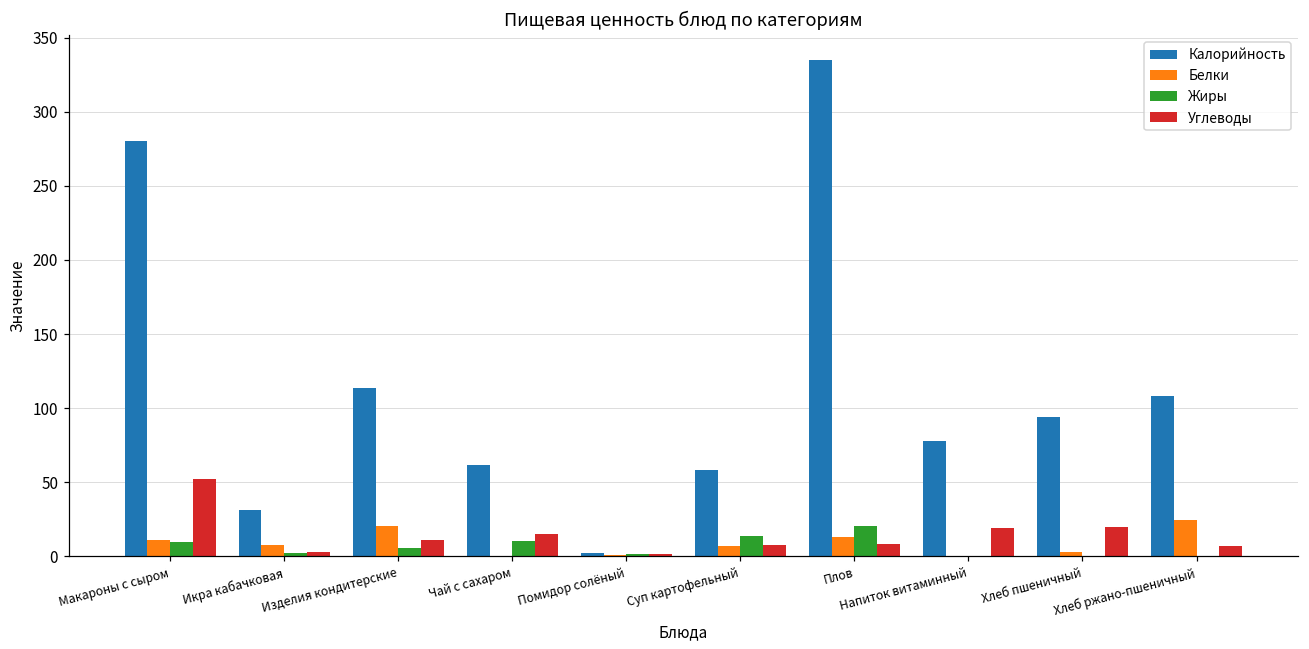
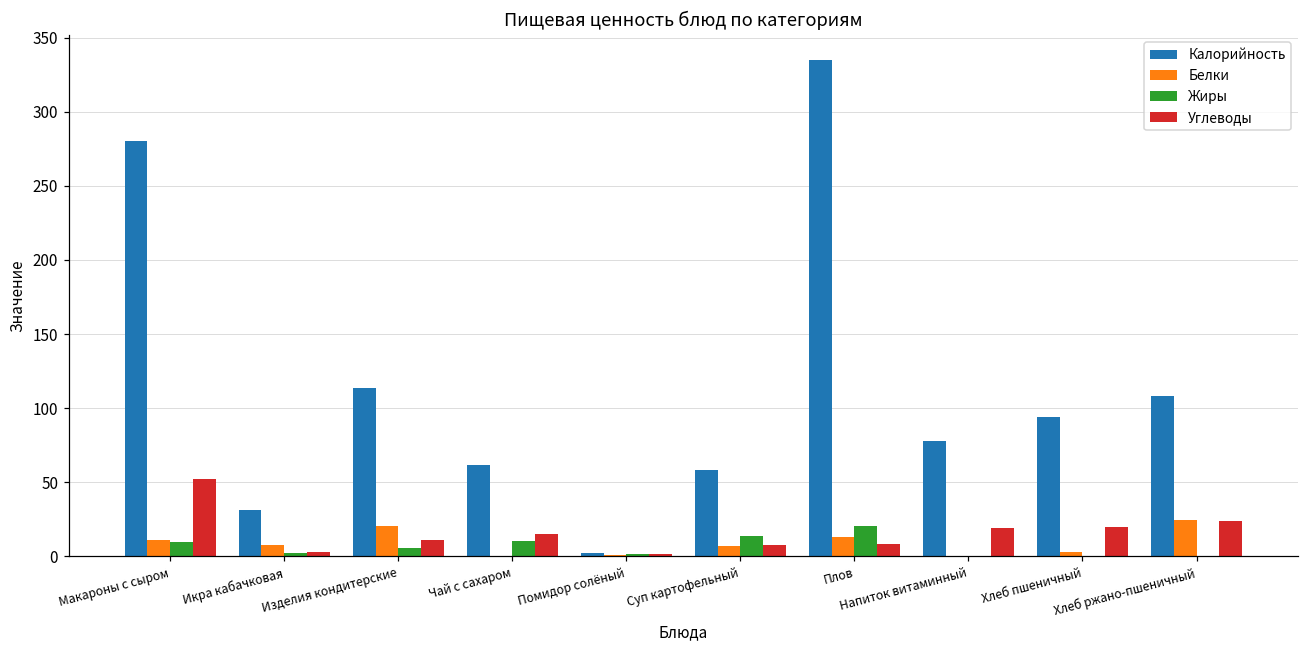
  {
    "Калорийность": {
      "Макароны с сыром": 280,
      "Икра кабачковая": 31,
      "Изделия кондитерские": 114,
      "Чай с сахаром": 61,
      "Помидор солёный": 2,
      "Суп картофельный": 58,
      "Плов": 335,
      "Напиток витаминный": 78,
      "Хлеб пшеничный": 94,
      "Хлеб ржано-пшеничный": 108
    },
    "Белки": {
      "Макароны с сыром": 11,
      "Икра кабачковая": 8,
      "Изделия кондитерские": 21,
      "Суп картофельный": 7,
      "Плов": 13,
      "Хлеб пшеничный": 3,
      "Хлеб ржано-пшеничный": 25
    },
    "Жиры": {
      "Макароны с сыром": 9,
      "Икра кабачковая": 2,
      "Изделия кондитерские": 5,
      "Чай с сахаром": 10,
      "Суп картофельный": 14,
      "Плов": 20
    },
    "Углеводы": {
      "Макароны с сыром": 52,
      "Икра кабачковая": 3,
      "Изделия кондитерские": 11,
      "Чай с сахаром": 15,
      "Суп картофельный": 7,
      "Плов": 8,
      "Напиток витаминный": 19,
      "Хлеб пшеничный": 20,
-     "Хлеб ржано-пшеничный": 7
+     "Хлеб ржано-пшеничный": 24
    }
  }
